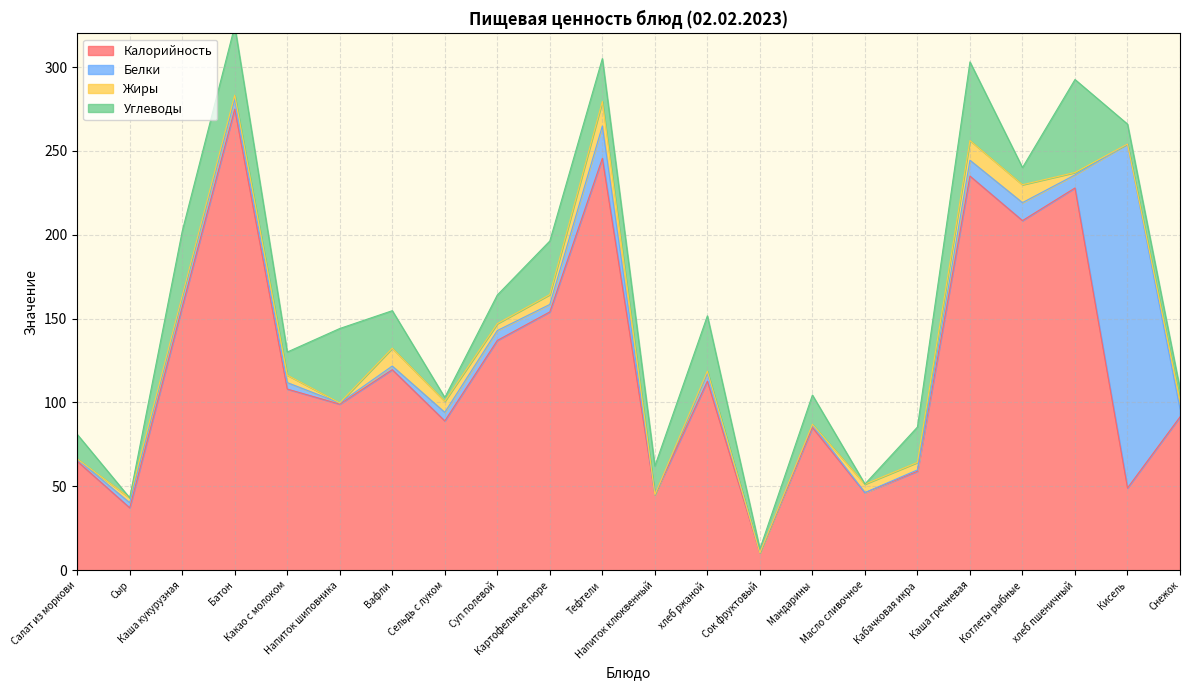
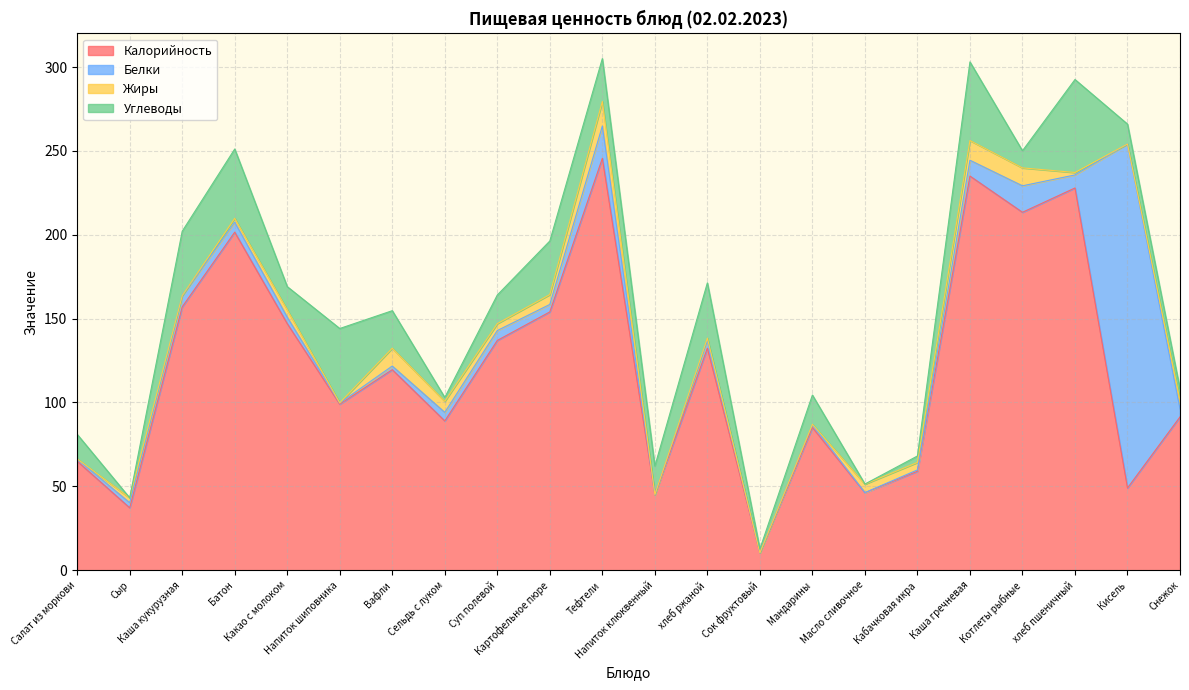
  {
    "Калорийность": {
      "Сыр": 37,
      "Каша кукурузная": 157,
-     "Батон": 275,
-     "Какао с молоком": 108,
+     "Батон": 202,
+     "Какао с молоком": 147,
      "Вафли": 120,
      "Сельдь с луком": 89,
      "Суп полевой": 137,
      "Картофельное пюре": 154,
      "Тефтели": 246,
-     "хлеб ржаной": 113,
+     "хлеб ржаной": 132,
      "Мандарины": 85,
      "Каша гречневая": 235,
-     "Котлеты рыбные": 208,
+     "Котлеты рыбные": 213,
      "хлеб пшеничный": 228,
      "Кисель": 49,
      "Снежок": 91
    },
    "Белки": {
      "Сыр": 3,
      "Батон": 6,
      "Какао с молоком": 4,
      "Вафли": 2,
      "Сельдь с луком": 5,
      "Суп полевой": 6,
      "Картофельное пюре": 4,
      "Тефтели": 19,
      "Каша гречневая": 9,
-     "Котлеты рыбные": 11,
+     "Котлеты рыбные": 16,
      "Снежок": 5
    },
    "Жиры": {
      "Батон": 2,
      "Какао с молоком": 4,
      "Вафли": 11,
      "Сельдь с луком": 7,
      "Суп полевой": 4,
      "Картофельное пюре": 6,
      "Тефтели": 15,
      "Кабачковая икра": 4,
      "Каша гречневая": 12,
      "Котлеты рыбные": 11,
      "Снежок": 5
    },
    "Углеводы": {
      "Салат из моркови": 15,
      "Каша кукурузная": 38,
      "Какао с молоком": 14,
      "Напиток шиповника": 44,
      "Вафли": 22,
      "Сельдь с луком": 2,
      "Суп полевой": 17,
      "Картофельное пюре": 32,
      "Тефтели": 26,
      "Напиток клюквенный": 17,
      "хлеб ржаной": 33,
      "Сок фруктовый": 2,
      "Мандарины": 17,
-     "Кабачковая икра": 21,
+     "Кабачковая икра": 4,
      "Каша гречневая": 47,
      "Котлеты рыбные": 10,
      "хлеб пшеничный": 55,
      "Кисель": 12,
      "Снежок": 7
    }
  }
